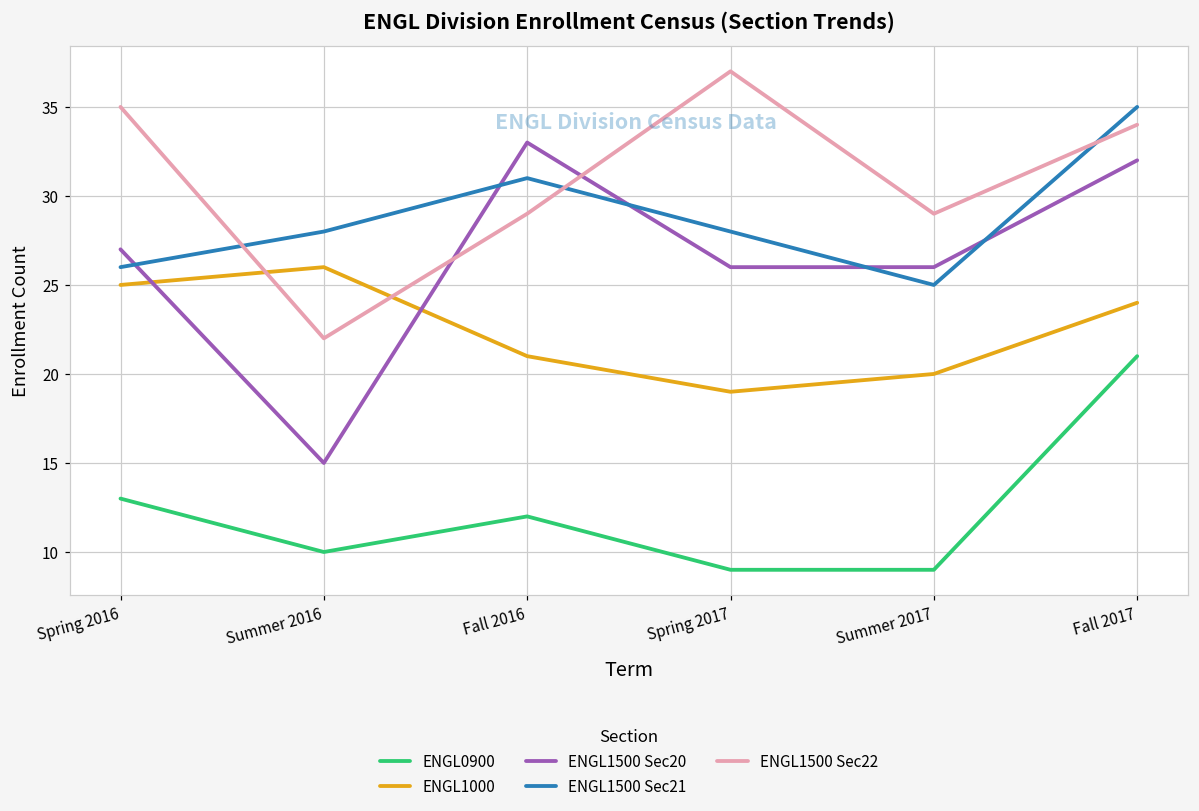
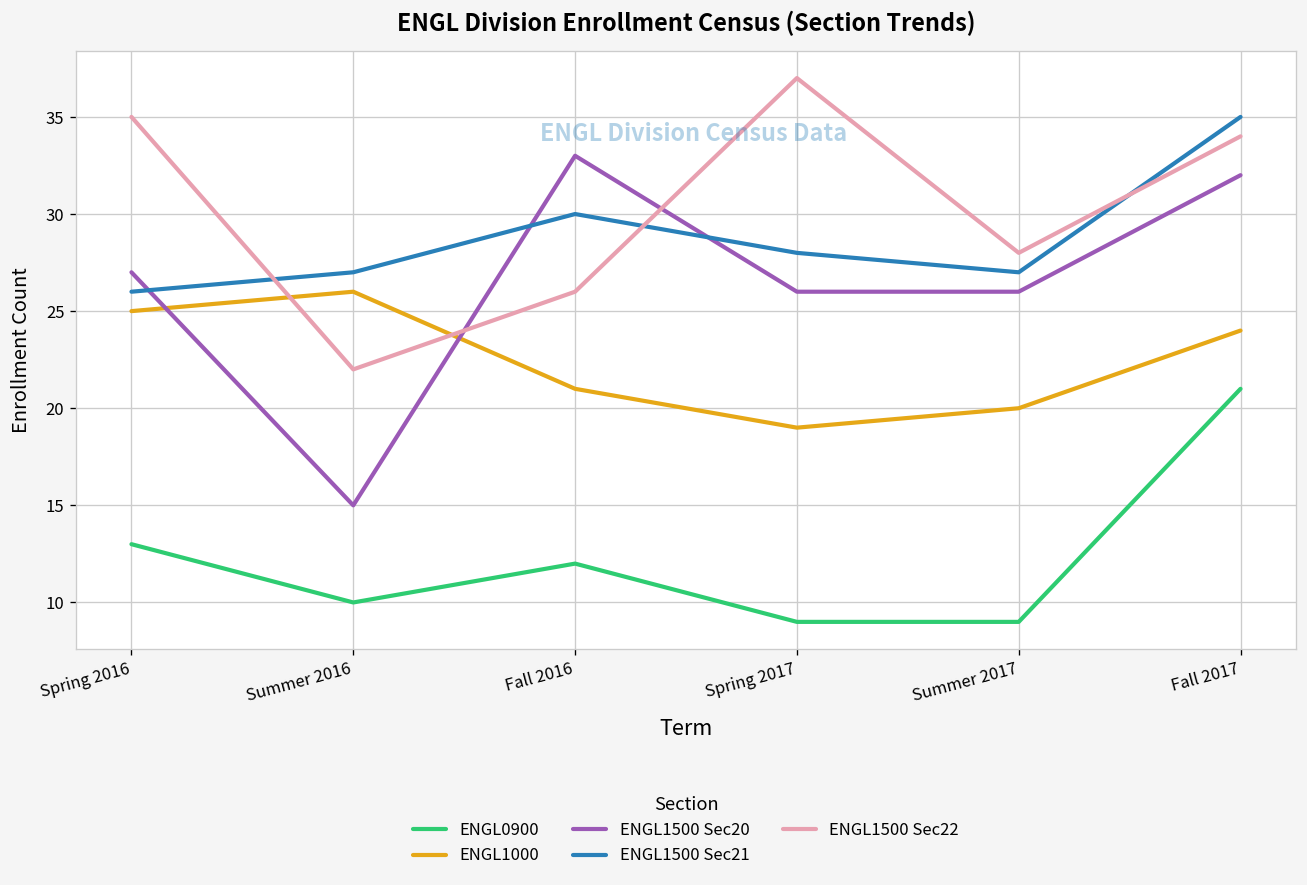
  {
    "ENGL0900": {
      "Spring 2016": 13,
      "Summer 2016": 10,
      "Fall 2016": 12,
      "Spring 2017": 9,
      "Summer 2017": 9,
      "Fall 2017": 21
    },
    "ENGL1000": {
      "Spring 2016": 25,
      "Summer 2016": 26,
      "Fall 2016": 21,
      "Spring 2017": 19,
      "Summer 2017": 20,
      "Fall 2017": 24
    },
    "ENGL1500 Sec20": {
      "Spring 2016": 27,
      "Summer 2016": 15,
      "Fall 2016": 33,
      "Spring 2017": 26,
      "Summer 2017": 26,
      "Fall 2017": 32
    },
    "ENGL1500 Sec21": {
      "Spring 2016": 26,
-     "Summer 2016": 28,
-     "Fall 2016": 31,
+     "Summer 2016": 27,
+     "Fall 2016": 30,
      "Spring 2017": 28,
-     "Summer 2017": 25,
+     "Summer 2017": 27,
      "Fall 2017": 35
    },
    "ENGL1500 Sec22": {
      "Spring 2016": 35,
      "Summer 2016": 22,
-     "Fall 2016": 29,
+     "Fall 2016": 26,
      "Spring 2017": 37,
-     "Summer 2017": 29,
+     "Summer 2017": 28,
      "Fall 2017": 34
    }
  }
